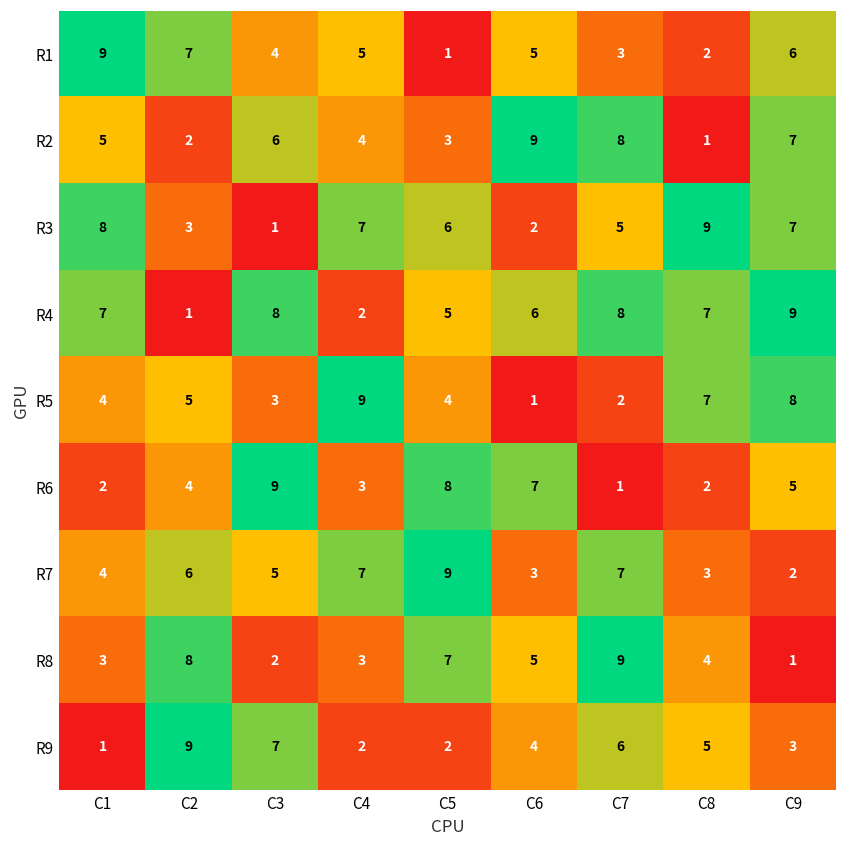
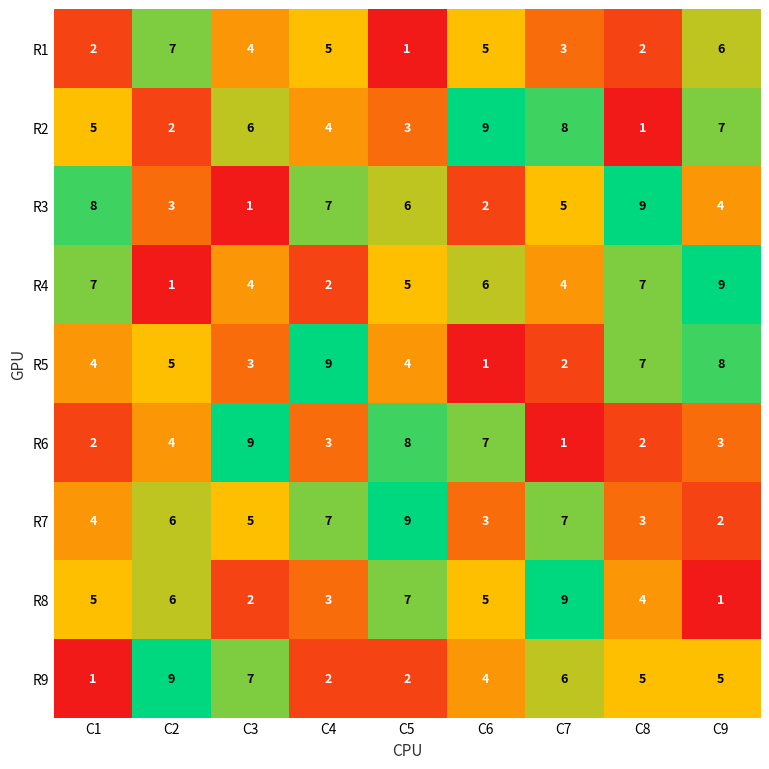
  {
    "R1": {
-     "C1": 9,
+     "C1": 2,
      "C2": 7,
      "C3": 4,
      "C4": 5,
      "C5": 1,
      "C6": 5,
      "C7": 3,
      "C8": 2,
      "C9": 6
    },
    "R2": {
      "C1": 5,
      "C2": 2,
      "C3": 6,
      "C4": 4,
      "C5": 3,
      "C6": 9,
      "C7": 8,
      "C8": 1,
      "C9": 7
    },
    "R3": {
      "C1": 8,
      "C2": 3,
      "C3": 1,
      "C4": 7,
      "C5": 6,
      "C6": 2,
      "C7": 5,
      "C8": 9,
-     "C9": 7
+     "C9": 4
    },
    "R4": {
      "C1": 7,
      "C2": 1,
-     "C3": 8,
+     "C3": 4,
      "C4": 2,
      "C5": 5,
      "C6": 6,
-     "C7": 8,
+     "C7": 4,
      "C8": 7,
      "C9": 9
    },
    "R5": {
      "C1": 4,
      "C2": 5,
      "C3": 3,
      "C4": 9,
      "C5": 4,
      "C6": 1,
      "C7": 2,
      "C8": 7,
      "C9": 8
    },
    "R6": {
      "C1": 2,
      "C2": 4,
      "C3": 9,
      "C4": 3,
      "C5": 8,
      "C6": 7,
      "C7": 1,
      "C8": 2,
-     "C9": 5
+     "C9": 3
    },
    "R7": {
      "C1": 4,
      "C2": 6,
      "C3": 5,
      "C4": 7,
      "C5": 9,
      "C6": 3,
      "C7": 7,
      "C8": 3,
      "C9": 2
    },
    "R8": {
-     "C1": 3,
-     "C2": 8,
+     "C1": 5,
+     "C2": 6,
      "C3": 2,
      "C4": 3,
      "C5": 7,
      "C6": 5,
      "C7": 9,
      "C8": 4,
      "C9": 1
    },
    "R9": {
      "C1": 1,
      "C2": 9,
      "C3": 7,
      "C4": 2,
      "C5": 2,
      "C6": 4,
      "C7": 6,
      "C8": 5,
-     "C9": 3
+     "C9": 5
    }
  }
